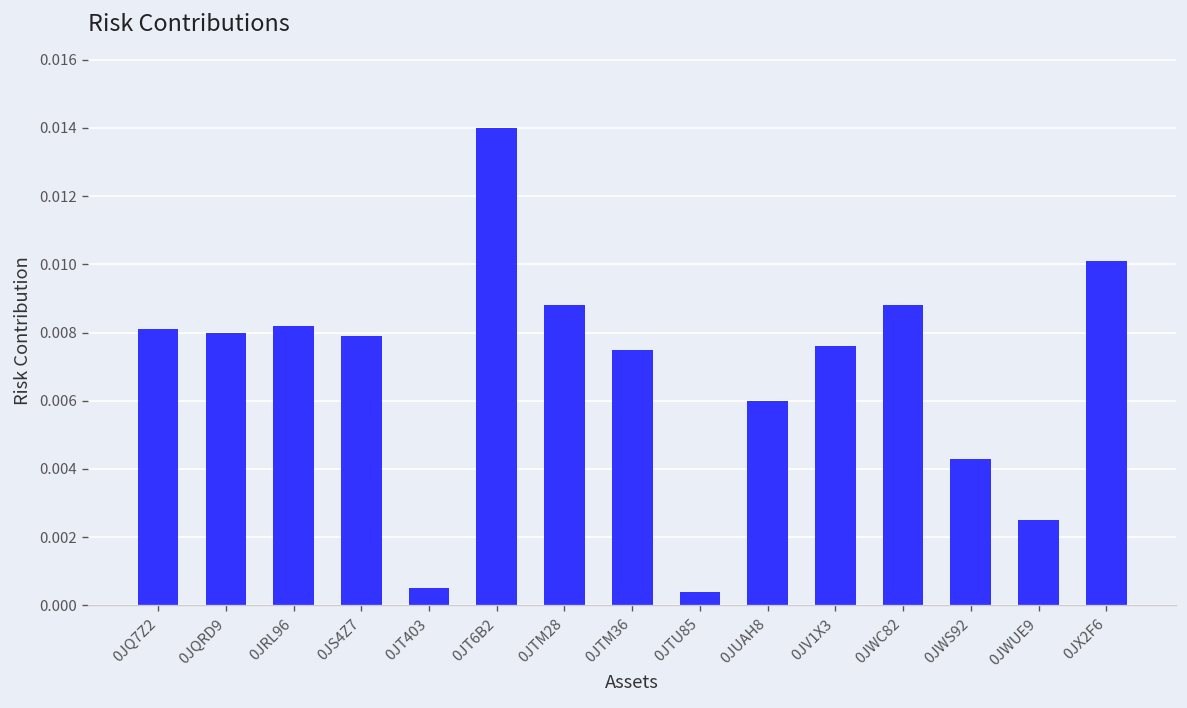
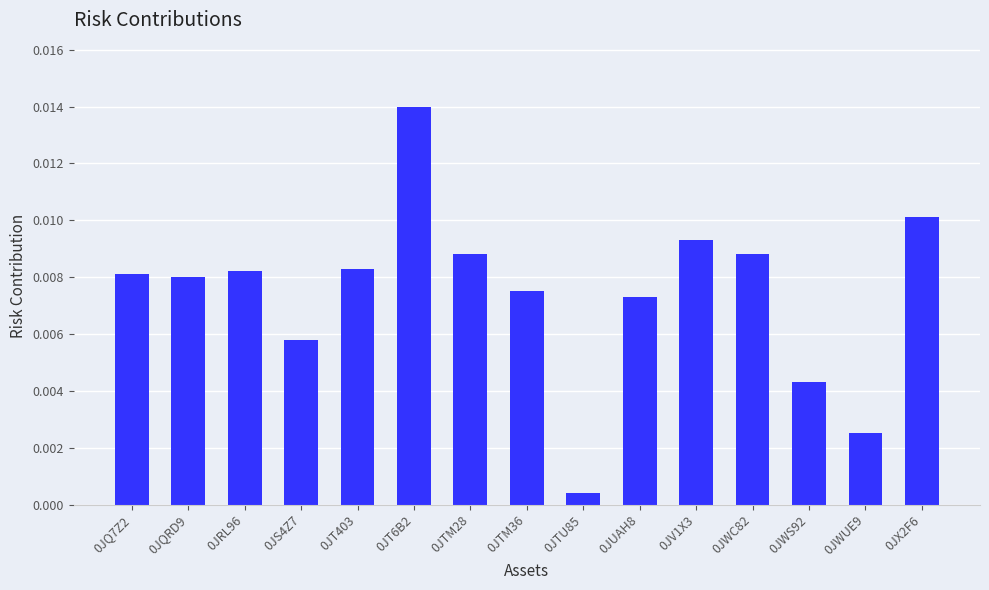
  {
    "0JQ7Z2": 0.0081,
    "0JQRD9": 0.0080,
    "0JRL96": 0.0082,
-   "0JS4Z7": 0.0079,
-   "0JT403": 0.0005,
+   "0JS4Z7": 0.0058,
+   "0JT403": 0.0083,
    "0JT6B2": 0.0140,
    "0JTM28": 0.0088,
    "0JTM36": 0.0075,
    "0JTU85": 0.0004,
-   "0JUAH8": 0.0060,
-   "0JV1X3": 0.0076,
+   "0JUAH8": 0.0073,
+   "0JV1X3": 0.0093,
    "0JWC82": 0.0088,
    "0JWS92": 0.0043,
    "0JWUE9": 0.0025,
    "0JX2F6": 0.0101
  }
